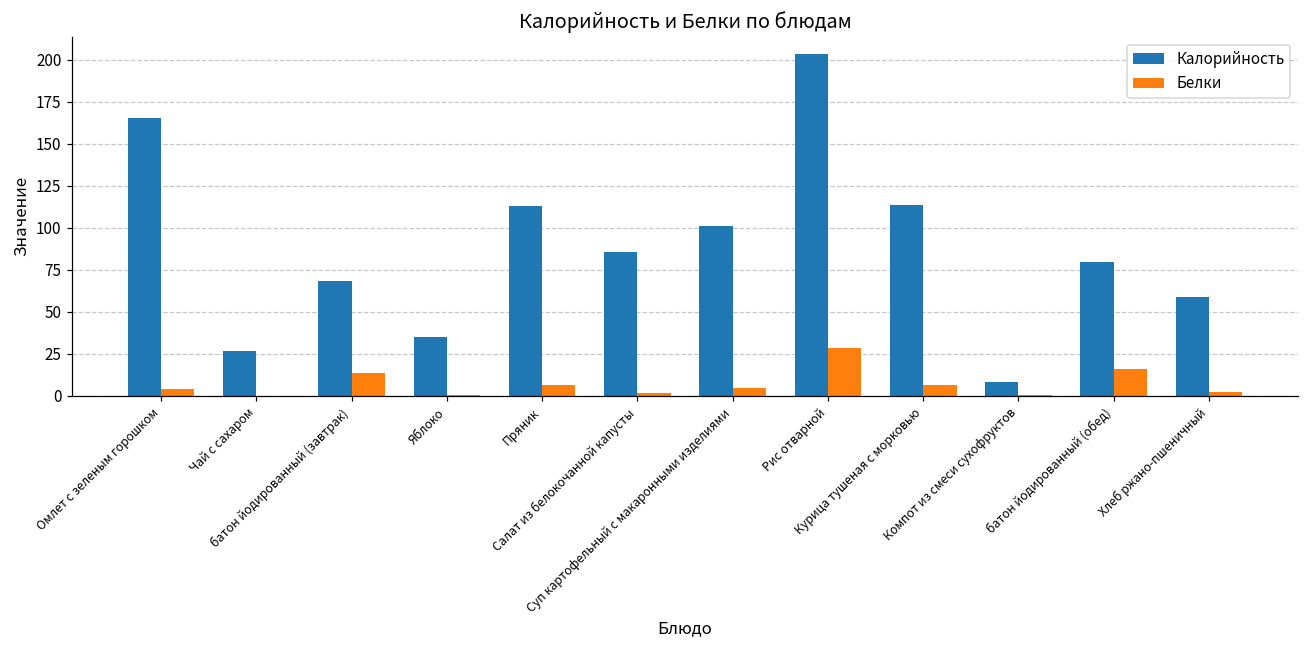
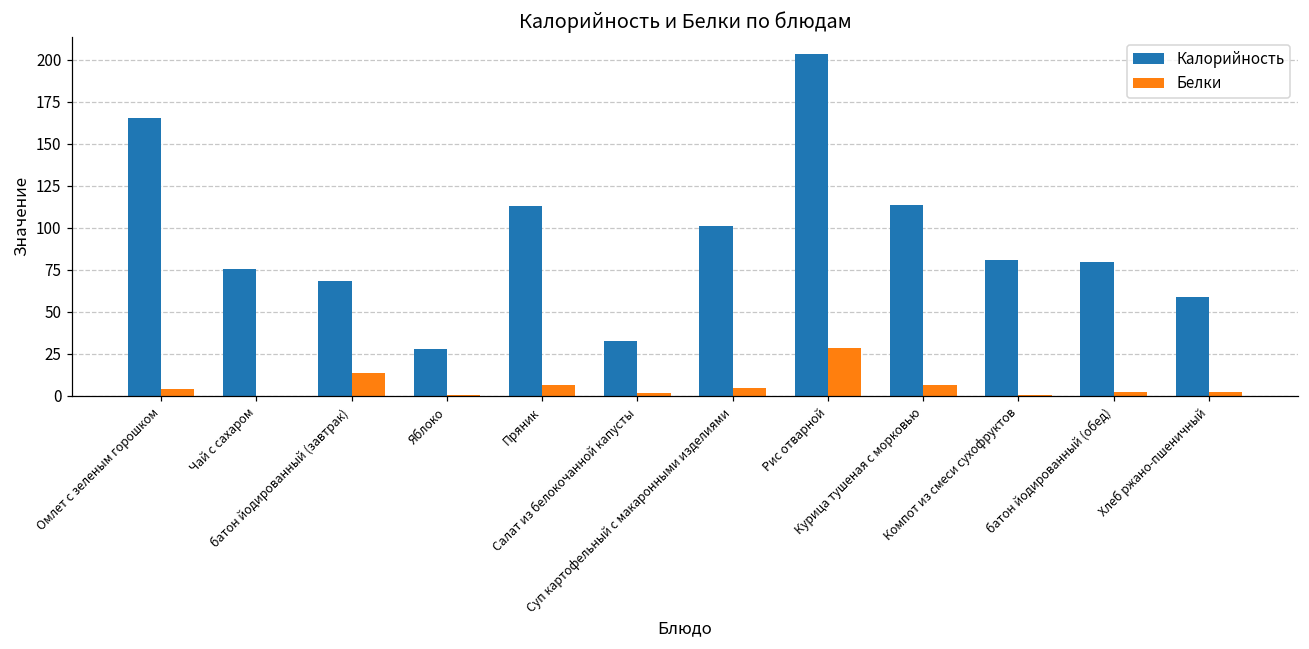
  {
    "Калорийность": {
      "Омлет с зеленым горошком": 166,
-     "Чай с сахаром": 27,
+     "Чай с сахаром": 75,
      "батон йодированный (завтрак)": 68,
-     "Яблоко": 35,
+     "Яблоко": 28,
      "Пряник": 113,
-     "Салат из белокочанной капусты": 86,
+     "Салат из белокочанной капусты": 33,
      "Суп картофельный с макаронными изделиями": 101,
      "Рис отварной": 204,
      "Курица тушеная с морковью": 114,
-     "Компот из смеси сухофруктов": 8,
+     "Компот из смеси сухофруктов": 81,
      "батон йодированный (обед)": 80,
      "Хлеб ржано-пшеничный": 59
    },
    "Белки": {
      "Омлет с зеленым горошком": 4,
      "батон йодированный (завтрак)": 14,
      "Пряник": 7,
      "Суп картофельный с макаронными изделиями": 5,
      "Рис отварной": 29,
      "Курица тушеная с морковью": 6,
-     "батон йодированный (обед)": 16,
+     "батон йодированный (обед)": 2,
      "Хлеб ржано-пшеничный": 2
    }
  }
